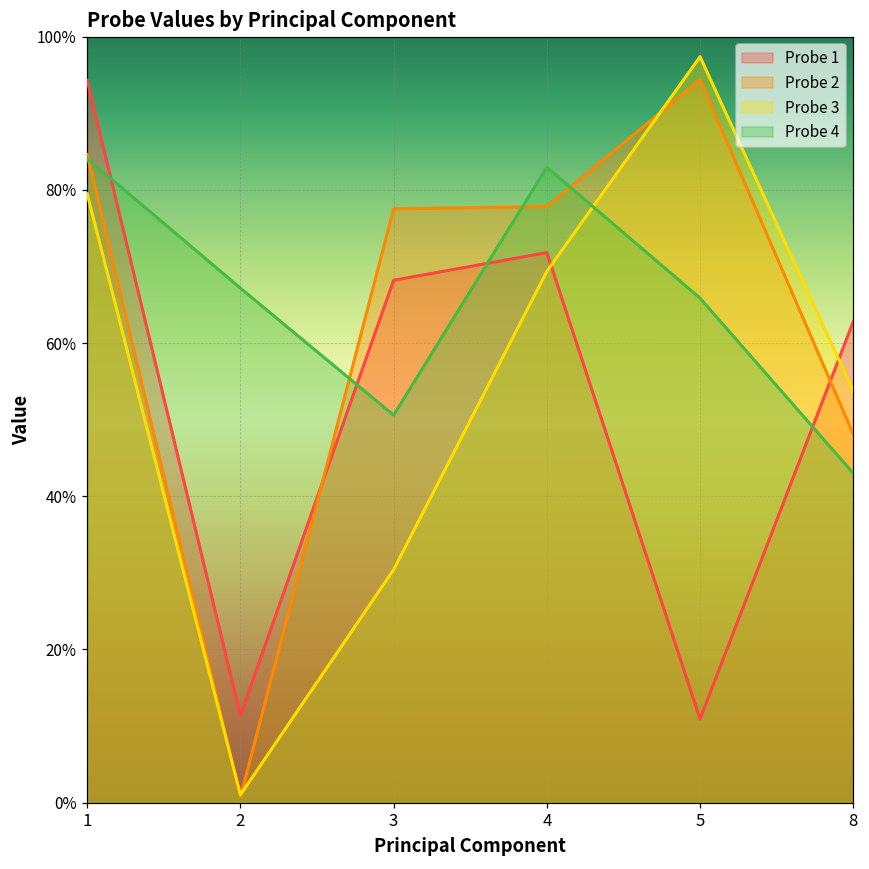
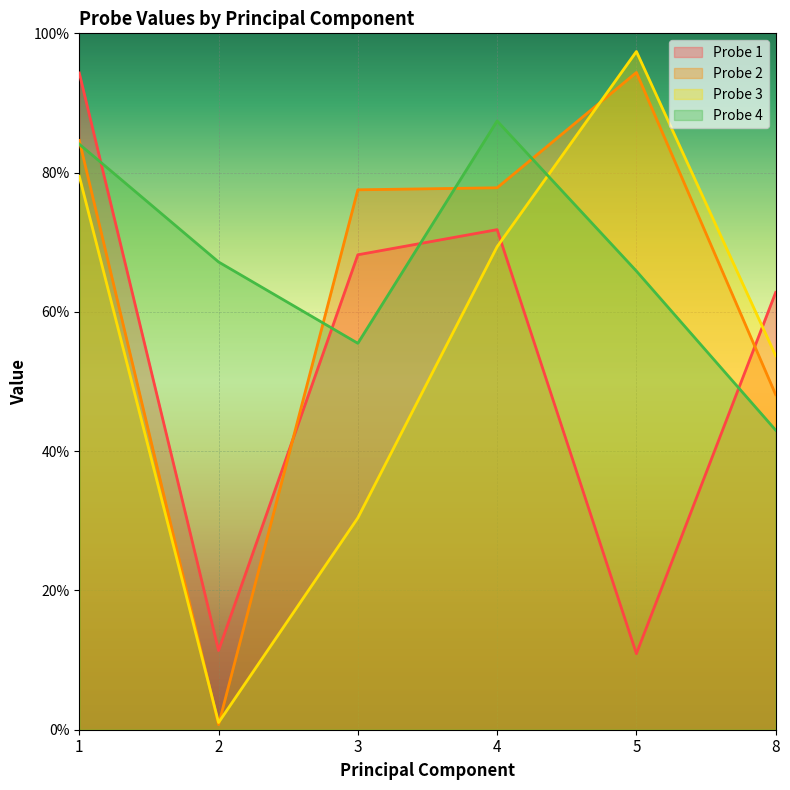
  {
    "Probe 4": {
      "1": "84%",
      "2": "67%",
-     "3": "51%",
-     "4": "83%",
+     "3": "55%",
+     "4": "87%",
      "5": "66%",
      "8": "43%"
    }
  }
